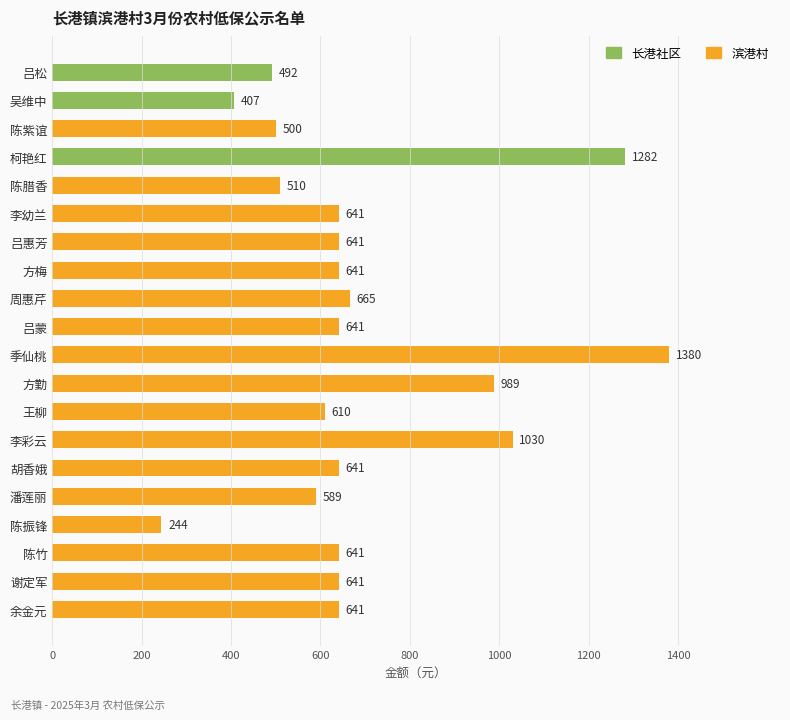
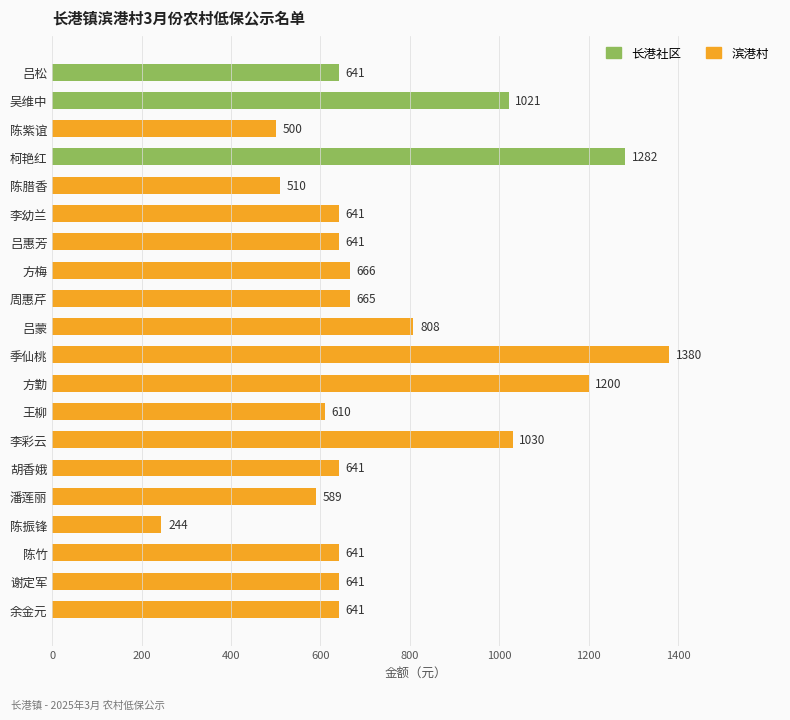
  {
-   "吕松": 492,
-   "吴维中": 407,
+   "吕松": 641,
+   "吴维中": 1021,
    "陈紫谊": 500,
    "柯艳红": 1282,
    "陈腊香": 510,
    "李幼兰": 641,
    "吕惠芳": 641,
-   "方梅": 641,
+   "方梅": 666,
    "周惠芹": 665,
-   "吕蒙": 641,
+   "吕蒙": 808,
    "季仙桃": 1380,
-   "方勤": 989,
+   "方勤": 1200,
    "王柳": 610,
    "李彩云": 1030,
    "胡香娥": 641,
    "潘莲丽": 589,
    "陈振锋": 244,
    "陈竹": 641,
    "谢定军": 641,
    "余金元": 641
  }
